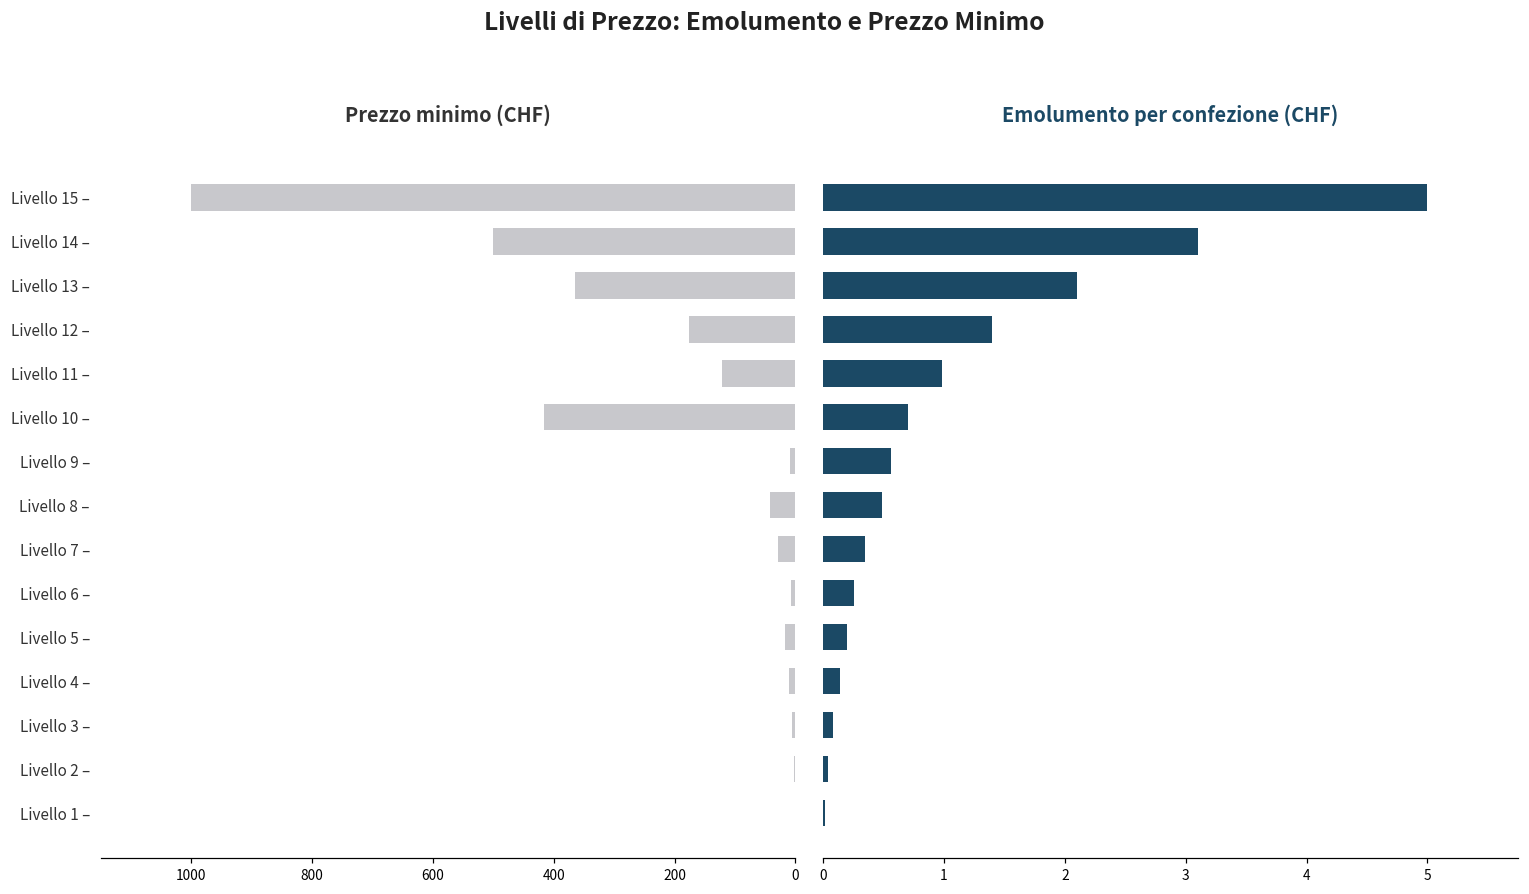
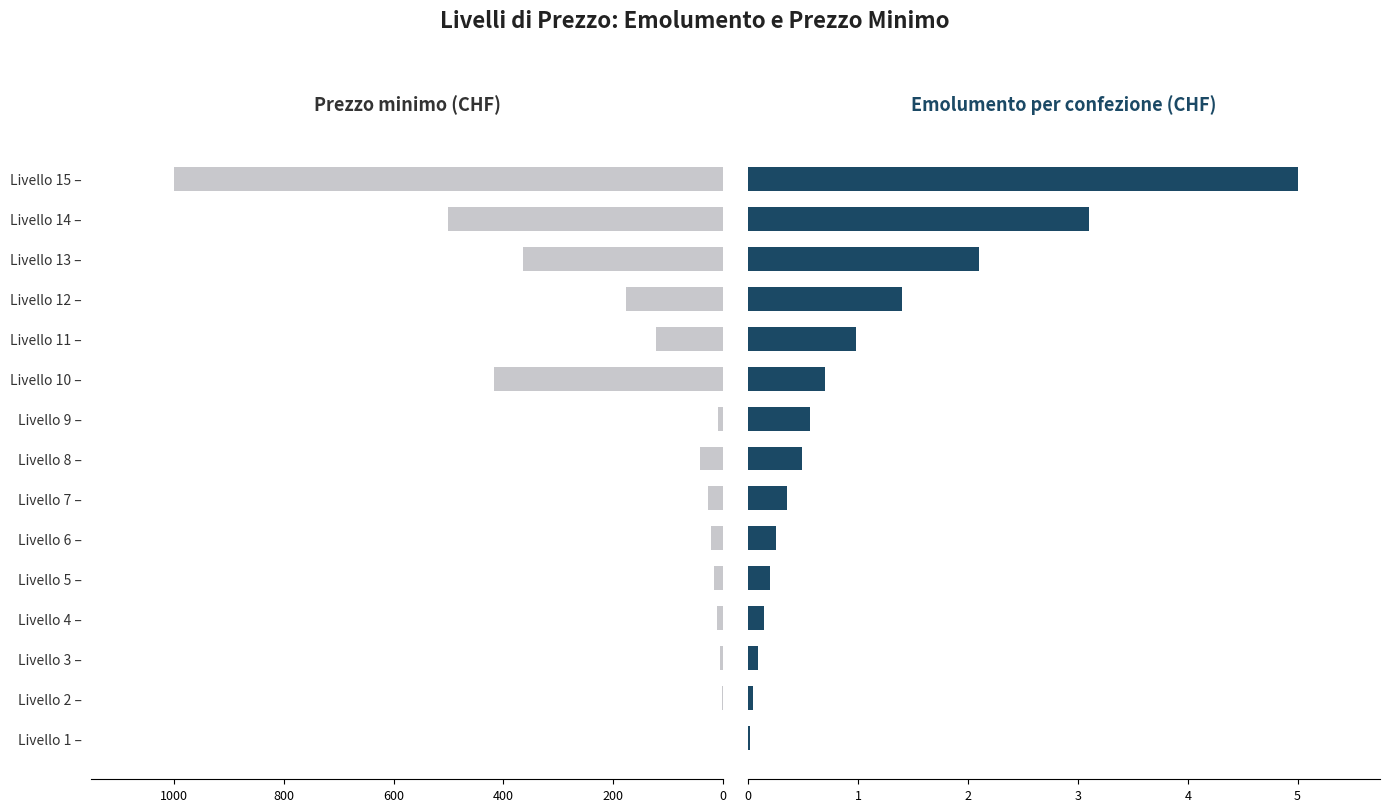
  {
    "Prezzo minimo (CHF)": {
      "Livello 15 –": 1000,
      "Livello 14 –": 500,
      "Livello 13 –": 370,
      "Livello 12 –": 180,
      "Livello 11 –": 120,
      "Livello 10 –": 420,
      "Livello 9 –": 10,
      "Livello 8 –": 40,
      "Livello 7 –": 30,
-     "Livello 6 –": 10,
+     "Livello 6 –": 20,
      "Livello 5 –": 20,
      "Livello 4 –": 10,
      "Livello 3 –": 10,
      "Livello 1 –": 0
    }
  }
